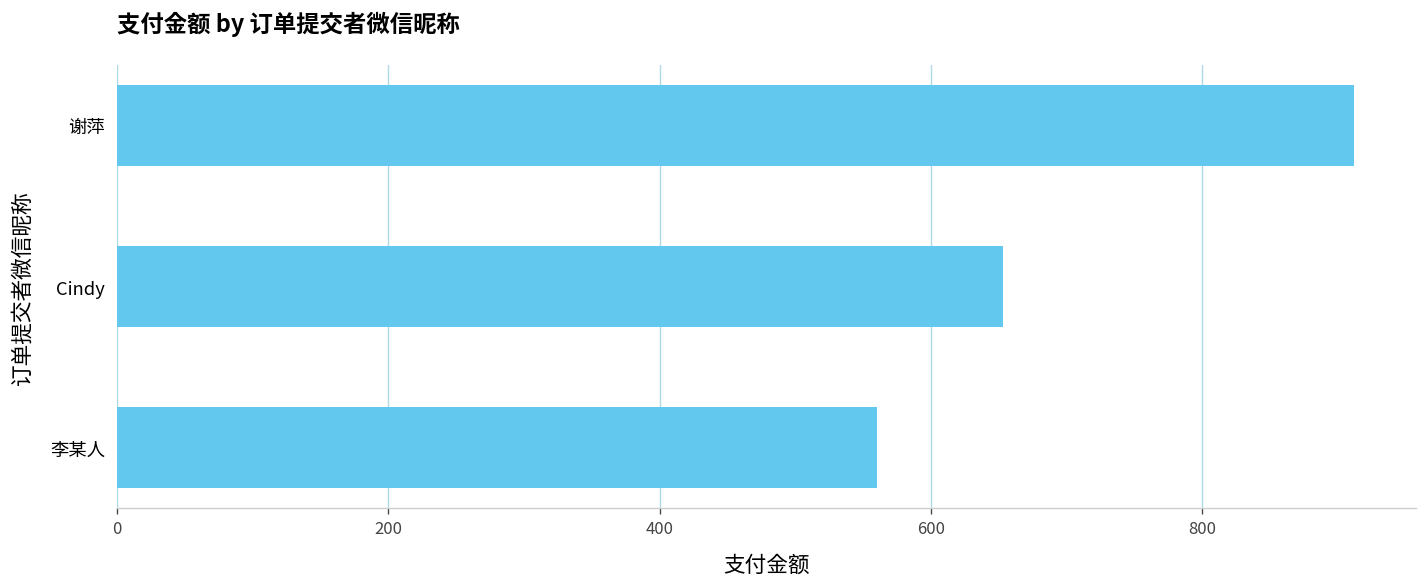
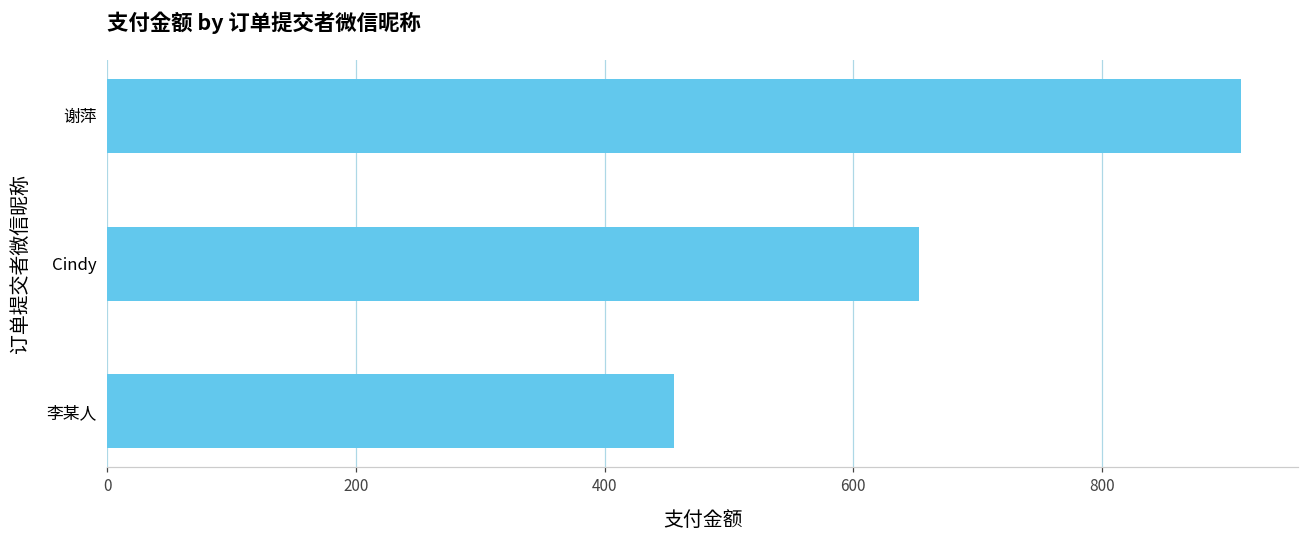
  {
    "谢萍": 912,
    "Cindy": 653,
-   "李某人": 560
+   "李某人": 456
  }
